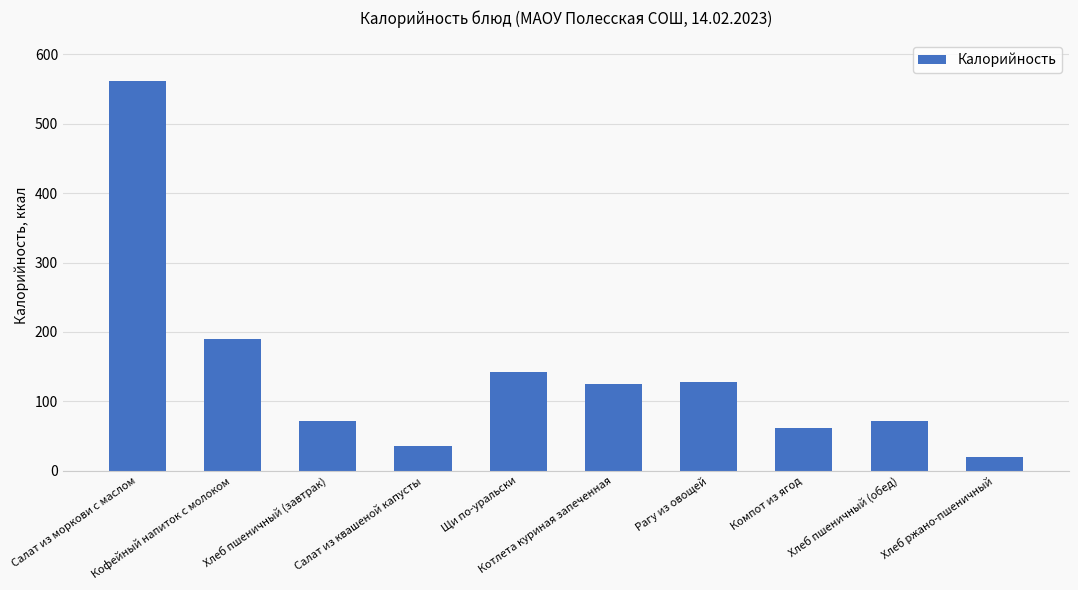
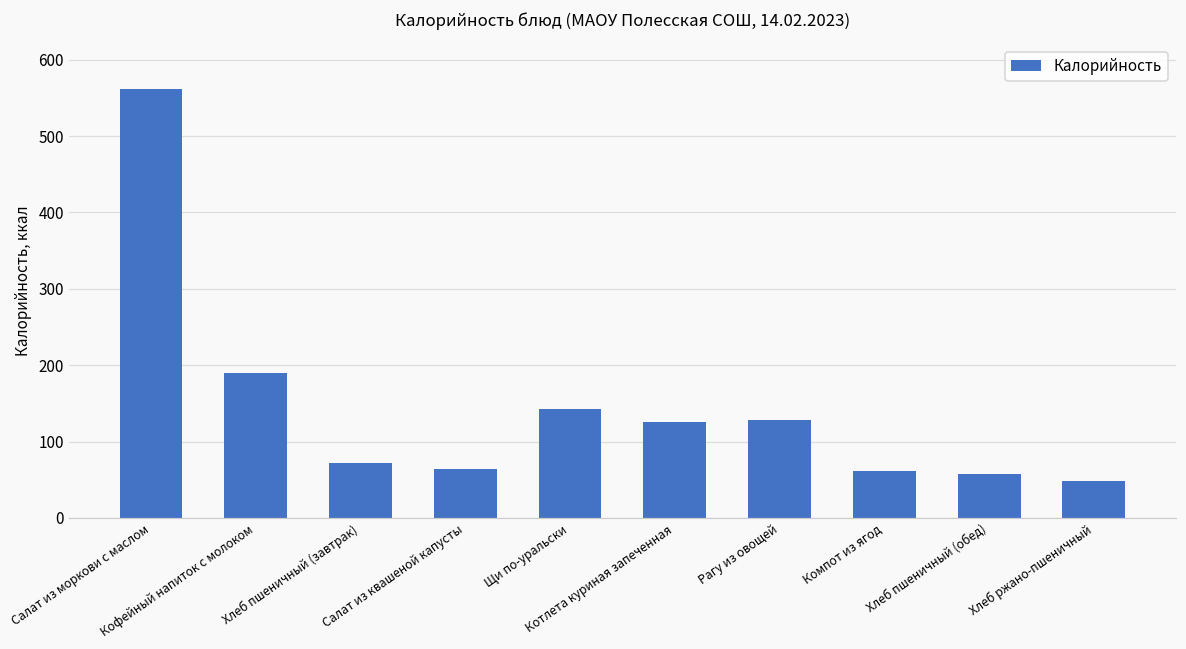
  {
    "Салат из моркови с маслом": 560,
    "Кофейный напиток с молоком": 190,
    "Хлеб пшеничный (завтрак)": 70,
-   "Салат из квашеной капусты": 40,
+   "Салат из квашеной капусты": 60,
    "Щи по-уральски": 140,
    "Котлета куриная запеченная": 130,
    "Рагу из овощей": 130,
    "Компот из ягод": 60,
-   "Хлеб пшеничный (обед)": 70,
-   "Хлеб ржано-пшеничный": 20
+   "Хлеб пшеничный (обед)": 60,
+   "Хлеб ржано-пшеничный": 50
  }
